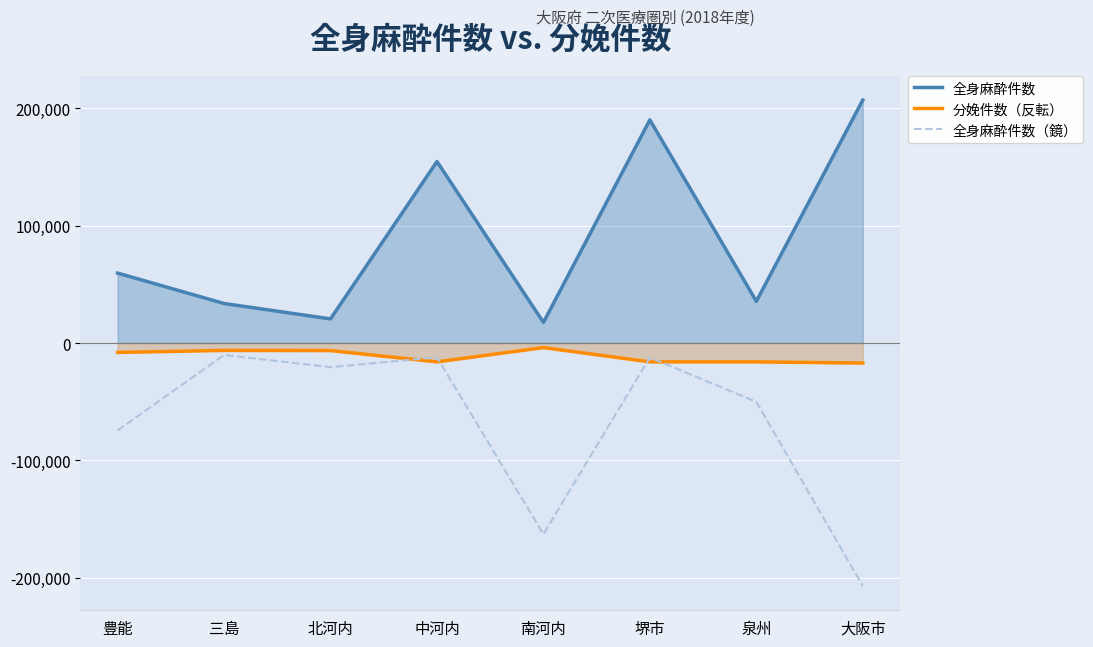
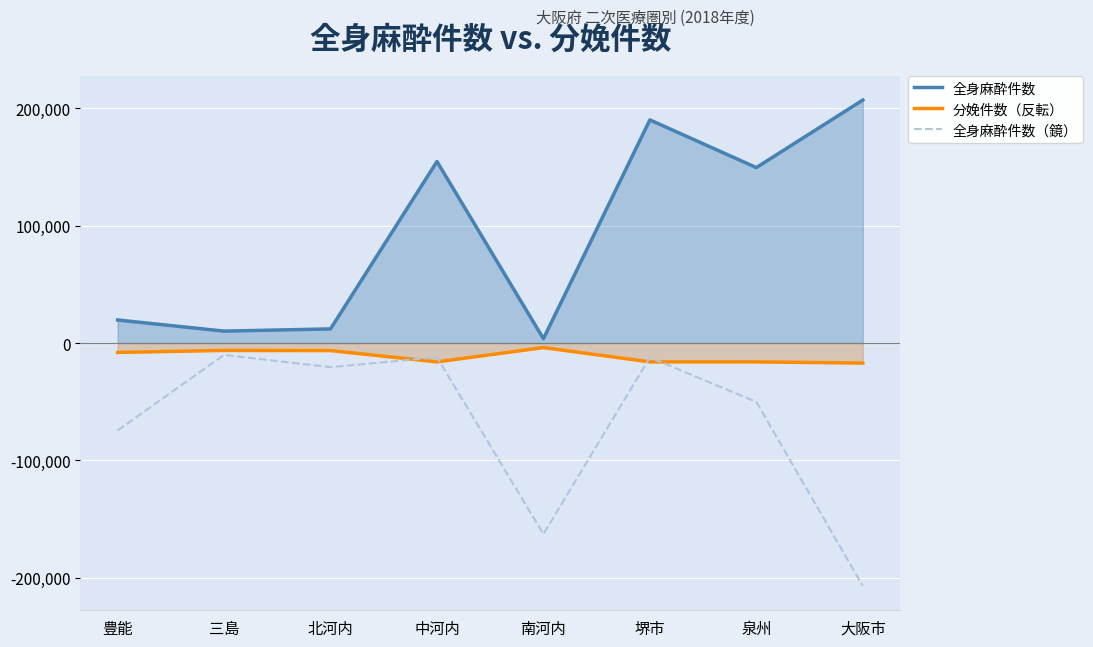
  {
    "全身麻酔件数": {
-     "豊能": "60,000",
-     "三島": "34,000",
-     "北河内": "21,000",
+     "豊能": "20,000",
+     "三島": "10,000",
+     "北河内": "12,000",
      "中河内": "155,000",
-     "南河内": "18,000",
+     "南河内": "4,000",
      "堺市": "190,000",
-     "泉州": "36,000",
+     "泉州": "149,000",
      "大阪市": "207,000"
    },
    "分娩件数（反転）": {
      "豊能": "-8,000",
      "三島": "-6,000",
      "北河内": "-6,000",
      "中河内": "-16,000",
      "南河内": "-4,000",
      "堺市": "-16,000",
      "泉州": "-16,000",
      "大阪市": "-17,000"
    },
    "全身麻酔件数（鏡）": {
      "豊能": "-74,000",
      "三島": "-10,000",
      "北河内": "-21,000",
      "中河内": "-12,000",
      "南河内": "-163,000",
      "堺市": "-12,000",
      "泉州": "-50,000",
      "大阪市": "-207,000"
    }
  }
